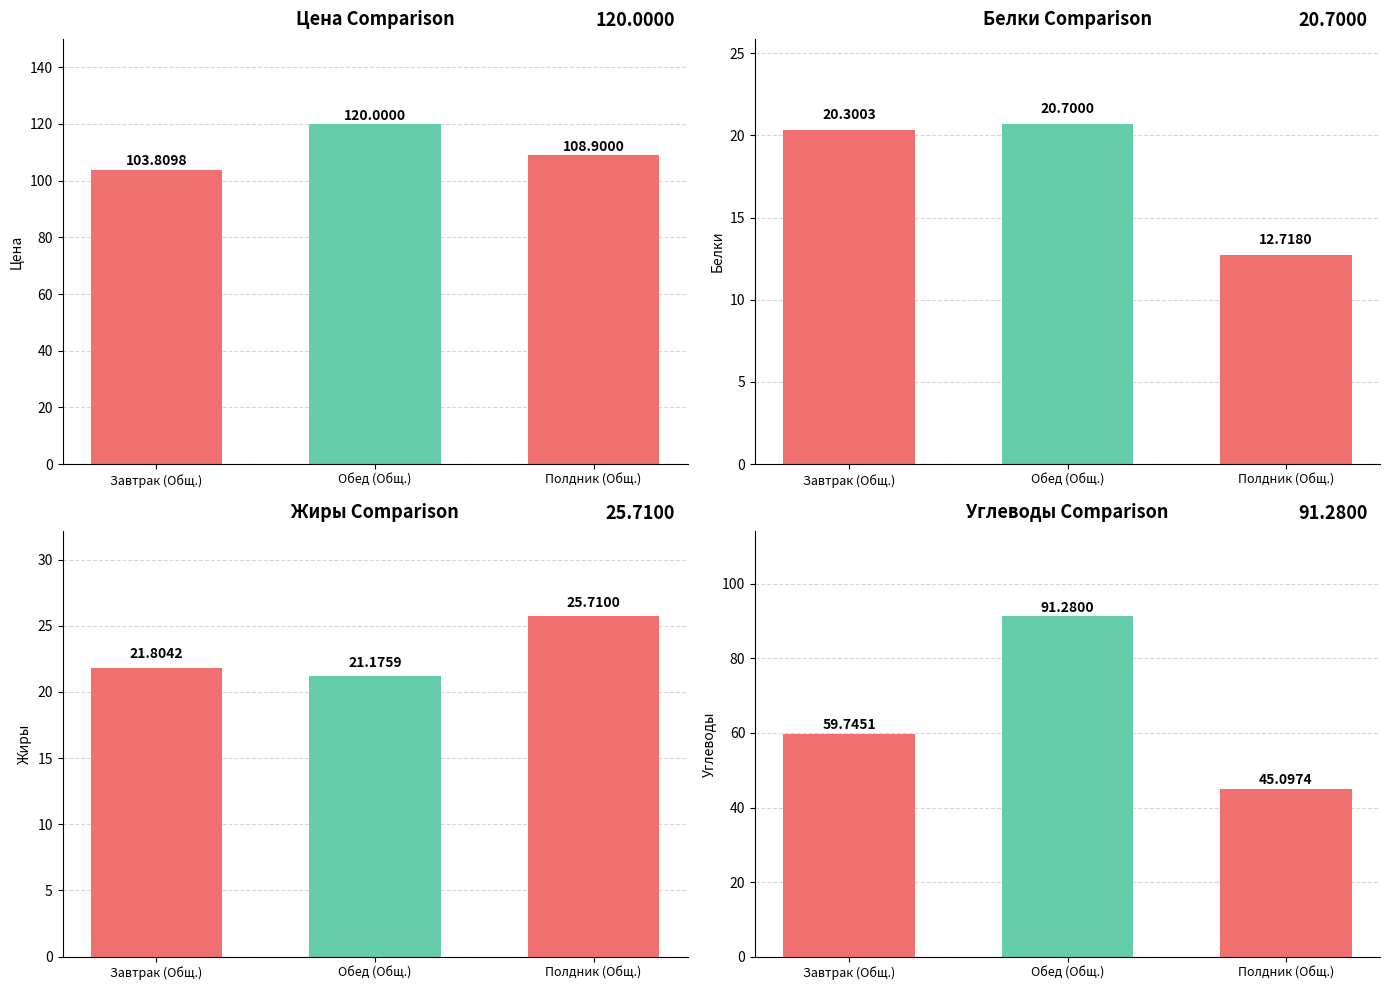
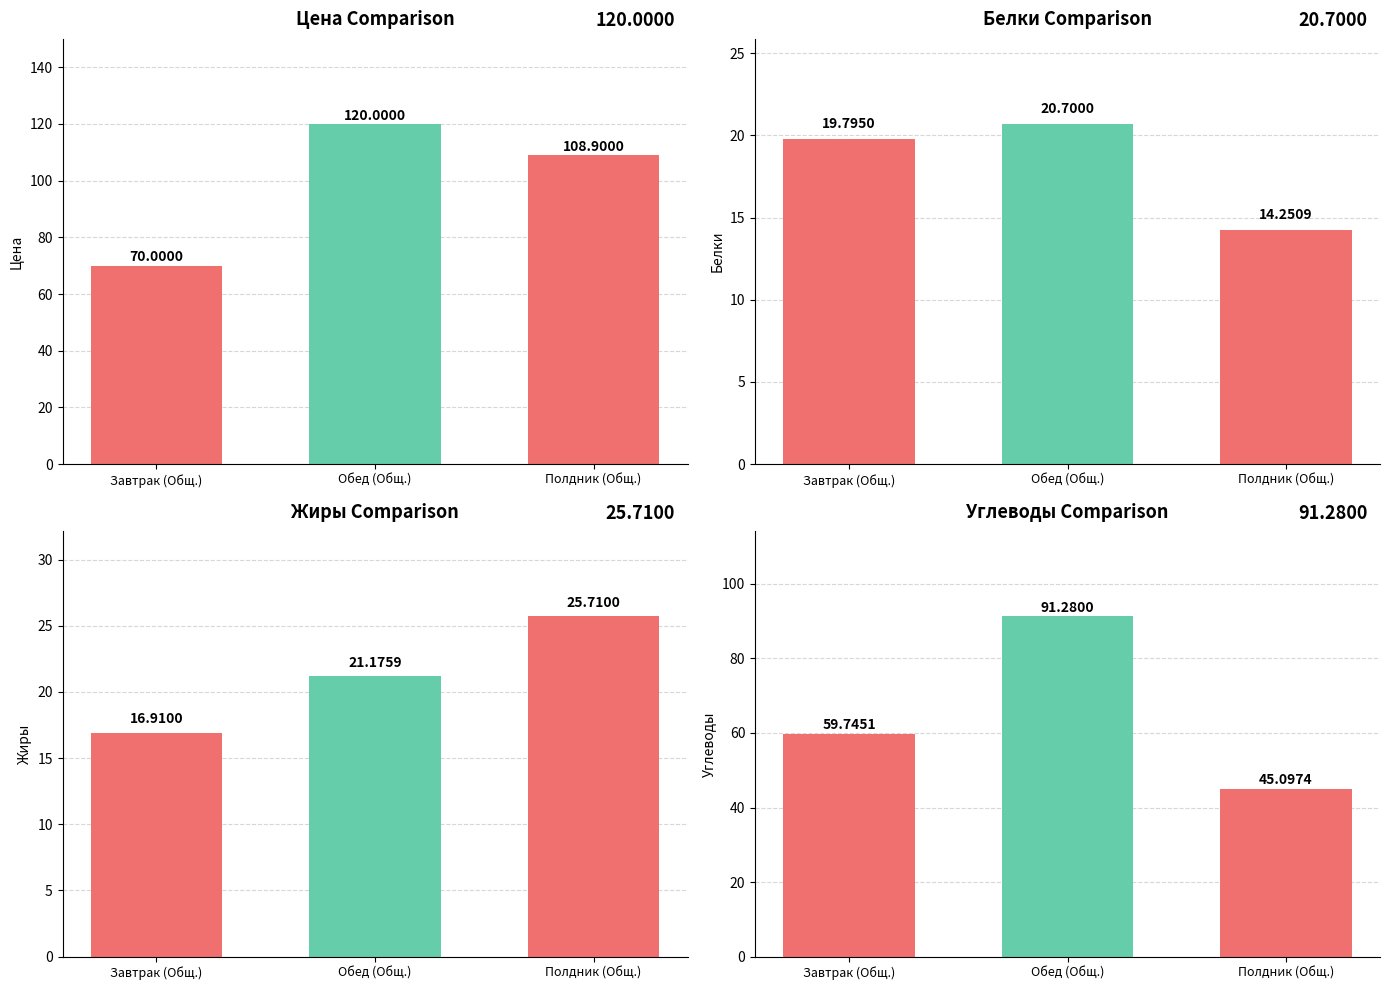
  {
    "Цена Comparison": {
-     "Завтрак (Общ.)": 103.8098,
+     "Завтрак (Общ.)": 70.0000,
      "Обед (Общ.)": 120.0000,
      "Полдник (Общ.)": 108.9000
    },
    "Белки Comparison": {
-     "Завтрак (Общ.)": 20.3003,
+     "Завтрак (Общ.)": 19.7950,
      "Обед (Общ.)": 20.7000,
-     "Полдник (Общ.)": 12.7180
+     "Полдник (Общ.)": 14.2509
    },
    "Жиры Comparison": {
-     "Завтрак (Общ.)": 21.8042,
+     "Завтрак (Общ.)": 16.9100,
      "Обед (Общ.)": 21.1759,
      "Полдник (Общ.)": 25.7100
    },
    "Углеводы Comparison": {
      "Завтрак (Общ.)": 59.7451,
      "Обед (Общ.)": 91.2800,
      "Полдник (Общ.)": 45.0974
    }
  }
